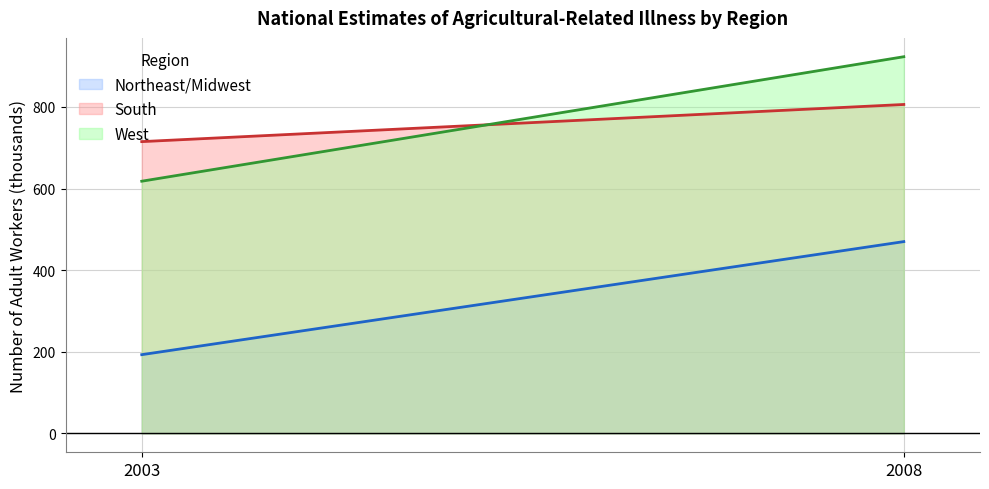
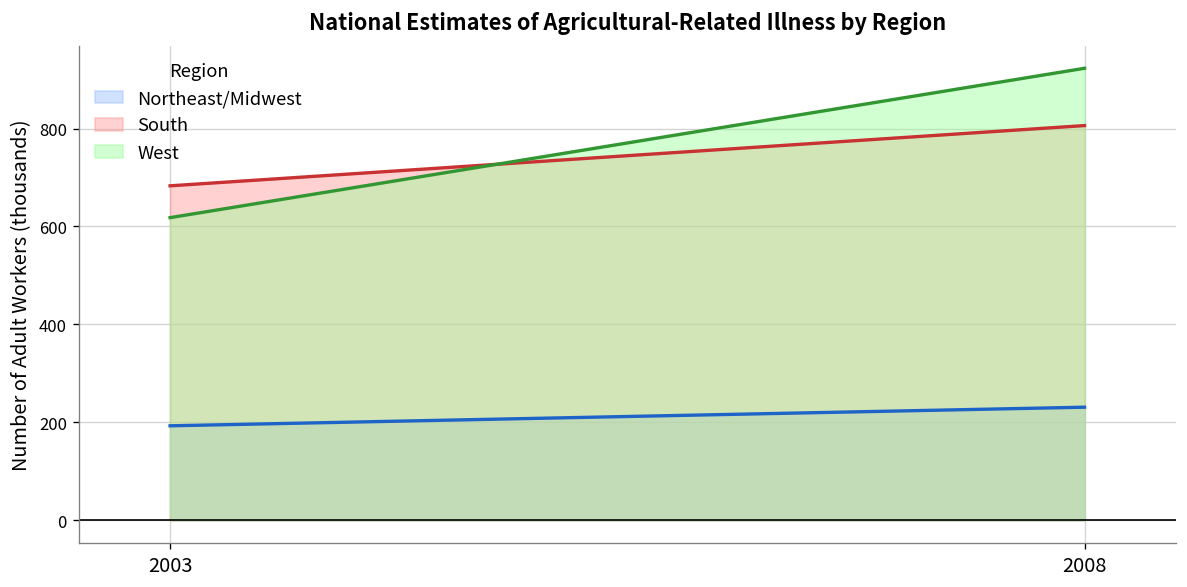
  {
    "Northeast/Midwest": {
      "2003": 190,
-     "2008": 470
+     "2008": 230
    },
    "South": {
-     "2003": 720,
+     "2003": 680,
      "2008": 810
    },
    "West": {
      "2003": 620,
      "2008": 920
    }
  }
